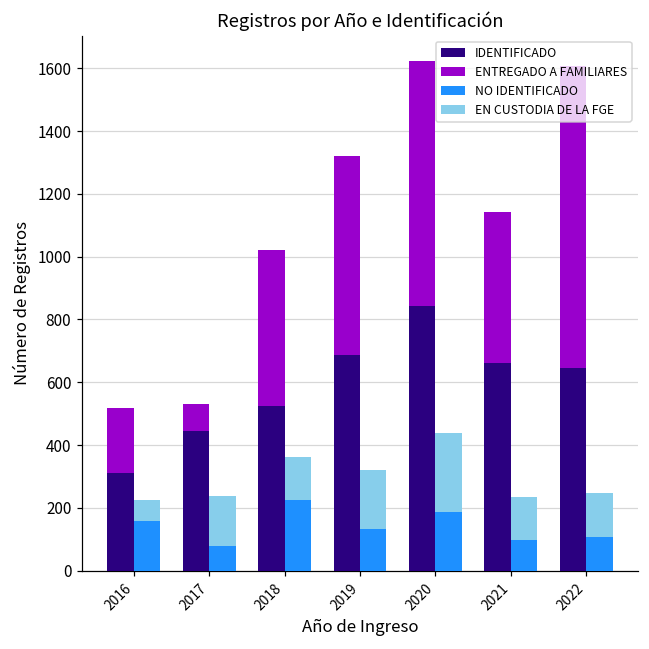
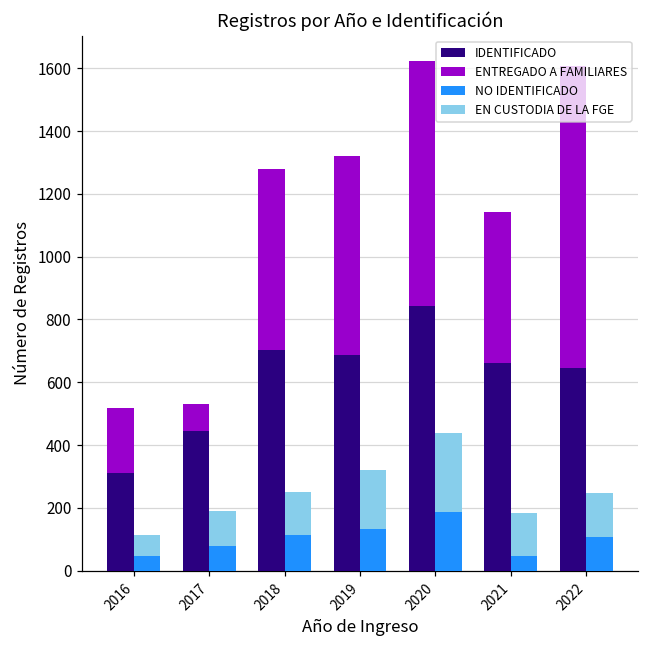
  {
    "IDENTIFICADO": {
      "2016": 310,
      "2017": 450,
-     "2018": 520,
+     "2018": 700,
      "2019": 690,
      "2020": 840,
      "2021": 660,
      "2022": 640
    },
    "ENTREGADO A FAMILIARES": {
      "2016": 210,
      "2017": 90,
-     "2018": 500,
+     "2018": 580,
      "2019": 630,
      "2020": 780,
      "2021": 480
    },
    "NO IDENTIFICADO": {
-     "2016": 160,
+     "2016": 50,
      "2017": 80,
-     "2018": 230,
+     "2018": 110,
      "2019": 130,
      "2020": 190,
-     "2021": 100,
+     "2021": 50,
      "2022": 110
    },
    "EN CUSTODIA DE LA FGE": {
      "2016": 70,
-     "2017": 160,
+     "2017": 110,
      "2018": 140,
      "2019": 190,
      "2020": 250,
      "2021": 140,
      "2022": 140
    }
  }
